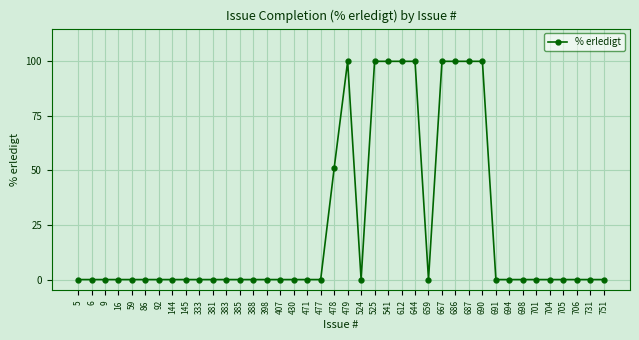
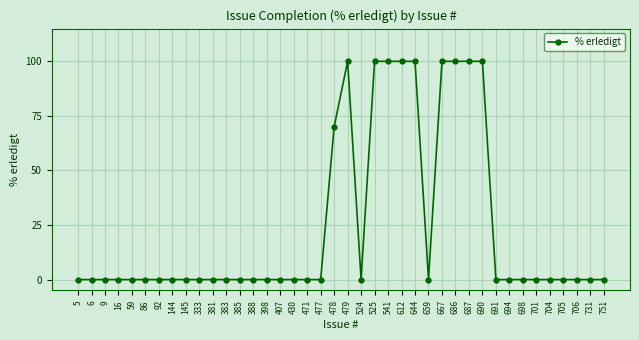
  {
    "5": 0,
    "6": 0,
    "9": 0,
    "16": 0,
    "59": 0,
    "86": 0,
    "92": 0,
    "144": 0,
    "145": 0,
    "333": 0,
    "381": 0,
    "383": 0,
    "385": 0,
    "388": 0,
    "398": 0,
    "407": 0,
    "430": 0,
    "471": 0,
    "477": 0,
-   "478": 51,
+   "478": 70,
    "479": 100,
    "524": 0,
    "525": 100,
    "541": 100,
    "612": 100,
    "644": 100,
    "659": 0,
    "667": 100,
    "686": 100,
    "687": 100,
    "690": 100,
    "691": 0,
    "694": 0,
    "698": 0,
    "701": 0,
    "704": 0,
    "705": 0,
    "706": 0,
    "731": 0,
    "751": 0
  }
